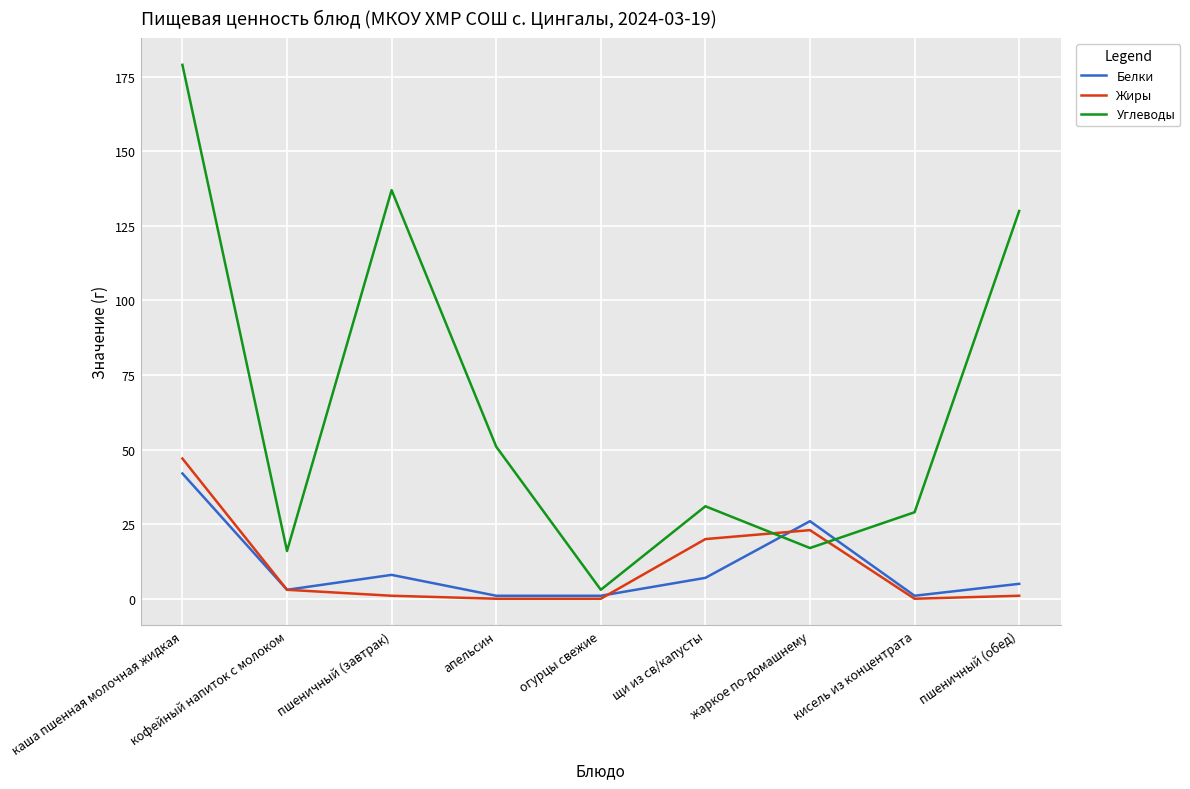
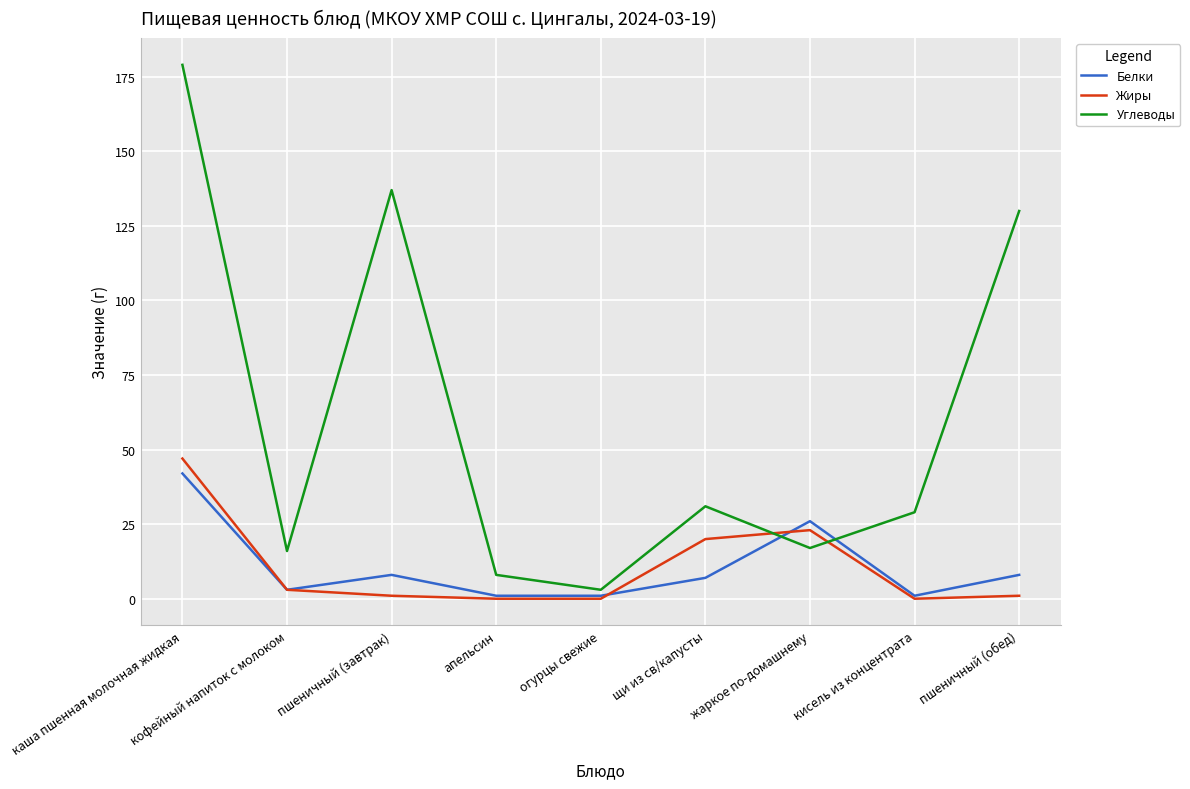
  {
    "Белки": {
      "каша пшенная молочная жидкая": 42,
      "пшеничный (завтрак)": 8,
      "апельсин": 1,
      "огурцы свежие": 1,
      "щи из св/капусты": 7,
      "жаркое по-домашнему": 26,
      "кисель из концентрата": 1,
-     "пшеничный (обед)": 5
+     "пшеничный (обед)": 8
    },
    "Жиры": {
      "каша пшенная молочная жидкая": 47,
      "пшеничный (завтрак)": 1,
      "апельсин": 0,
      "огурцы свежие": 0,
      "щи из св/капусты": 20,
      "жаркое по-домашнему": 23,
      "кисель из концентрата": 0,
      "пшеничный (обед)": 1
    },
    "Углеводы": {
      "каша пшенная молочная жидкая": 179,
      "кофейный напиток с молоком": 16,
      "пшеничный (завтрак)": 137,
-     "апельсин": 51,
+     "апельсин": 8,
      "огурцы свежие": 3,
      "щи из св/капусты": 31,
      "жаркое по-домашнему": 17,
      "кисель из концентрата": 29,
      "пшеничный (обед)": 130
    }
  }
